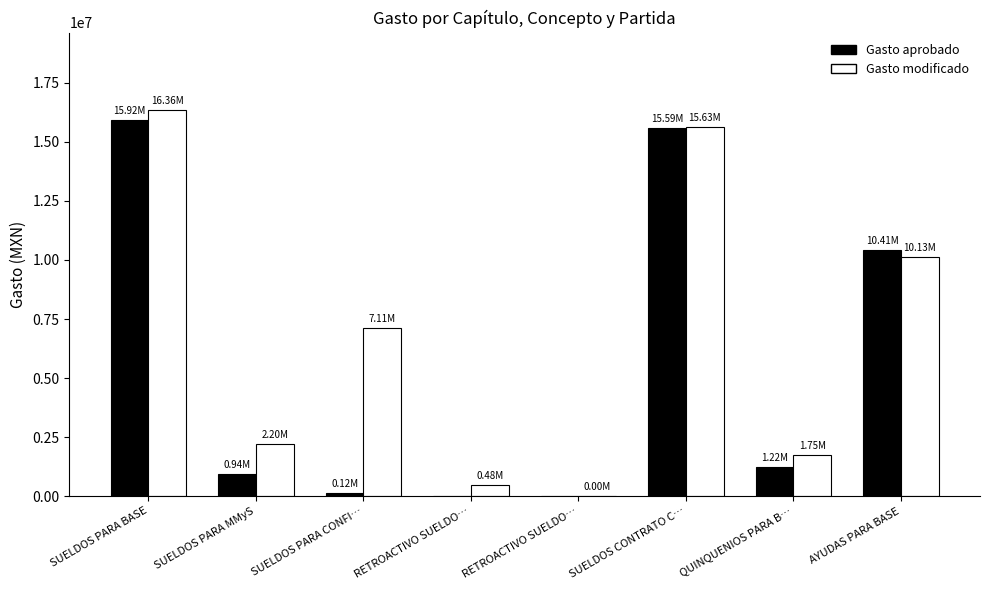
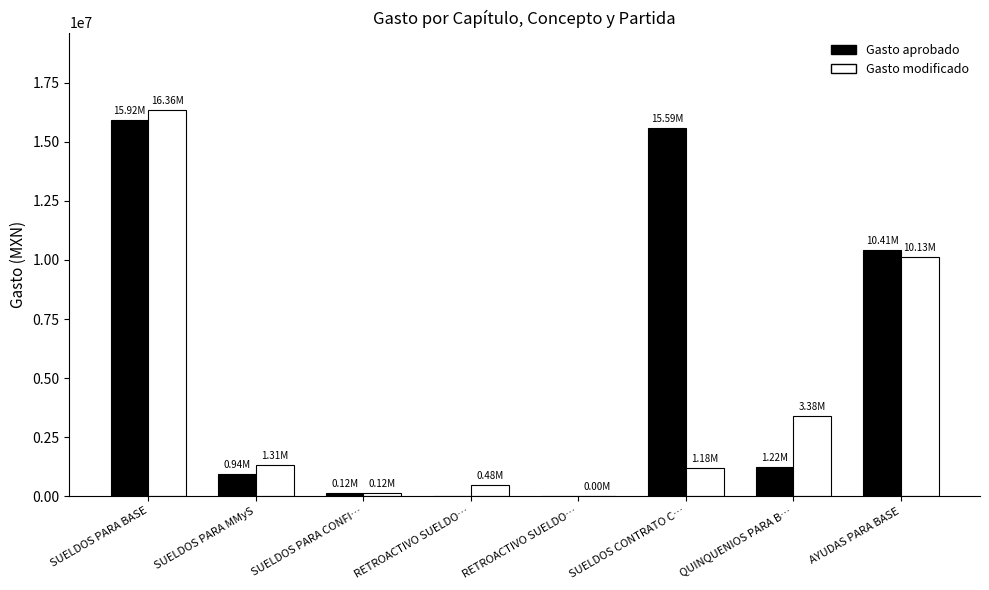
  {
    "Gasto aprobado": {
      "SUELDOS PARA BASE": "15.92M",
      "SUELDOS PARA MMyS": "0.94M",
      "SUELDOS PARA CONFI…": "0.12M",
      "SUELDOS CONTRATO C…": "15.59M",
      "QUINQUENIOS PARA B…": "1.22M",
      "AYUDAS PARA BASE": "10.41M"
    },
    "Gasto modificado": {
      "SUELDOS PARA BASE": "16.36M",
-     "SUELDOS PARA MMyS": "2.20M",
-     "SUELDOS PARA CONFI…": "7.11M",
-     "SUELDOS CONTRATO C…": "15.63M",
-     "QUINQUENIOS PARA B…": "1.75M",
+     "SUELDOS PARA MMyS": "1.31M",
+     "SUELDOS PARA CONFI…": "0.12M",
+     "SUELDOS CONTRATO C…": "1.18M",
+     "QUINQUENIOS PARA B…": "3.38M",
      "AYUDAS PARA BASE": "10.13M"
    }
  }
